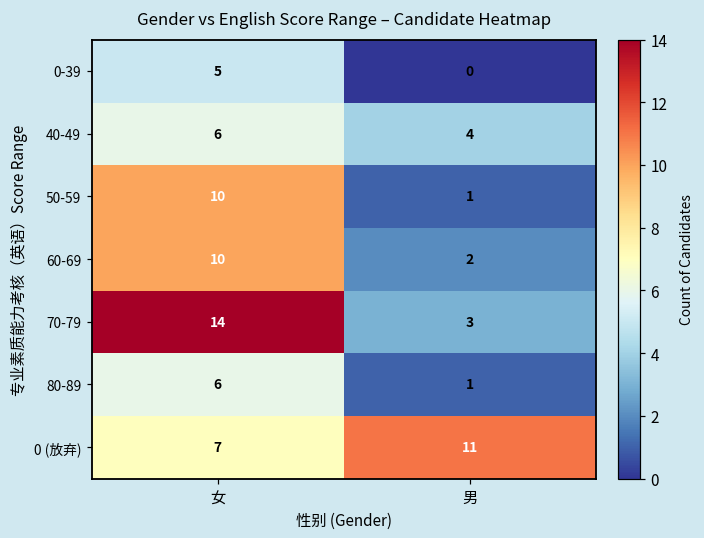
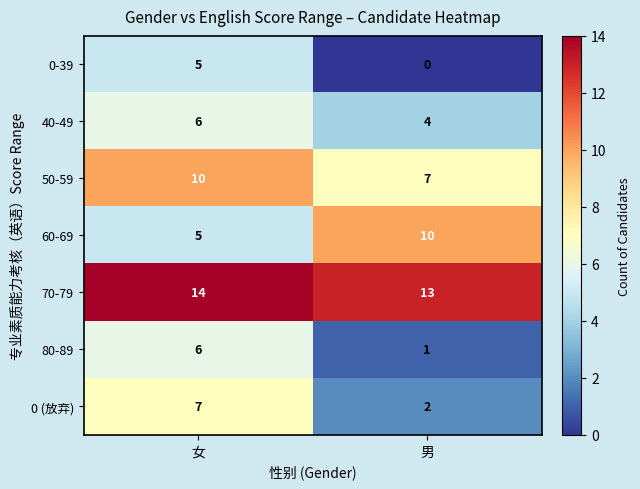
  {
    "0-39": {
      "女": 5,
      "男": 0
    },
    "40-49": {
      "女": 6,
      "男": 4
    },
    "50-59": {
      "女": 10,
-     "男": 1
+     "男": 7
    },
    "60-69": {
-     "女": 10,
-     "男": 2
+     "女": 5,
+     "男": 10
    },
    "70-79": {
      "女": 14,
-     "男": 3
+     "男": 13
    },
    "80-89": {
      "女": 6,
      "男": 1
    },
    "0 (放弃)": {
      "女": 7,
-     "男": 11
+     "男": 2
    }
  }
